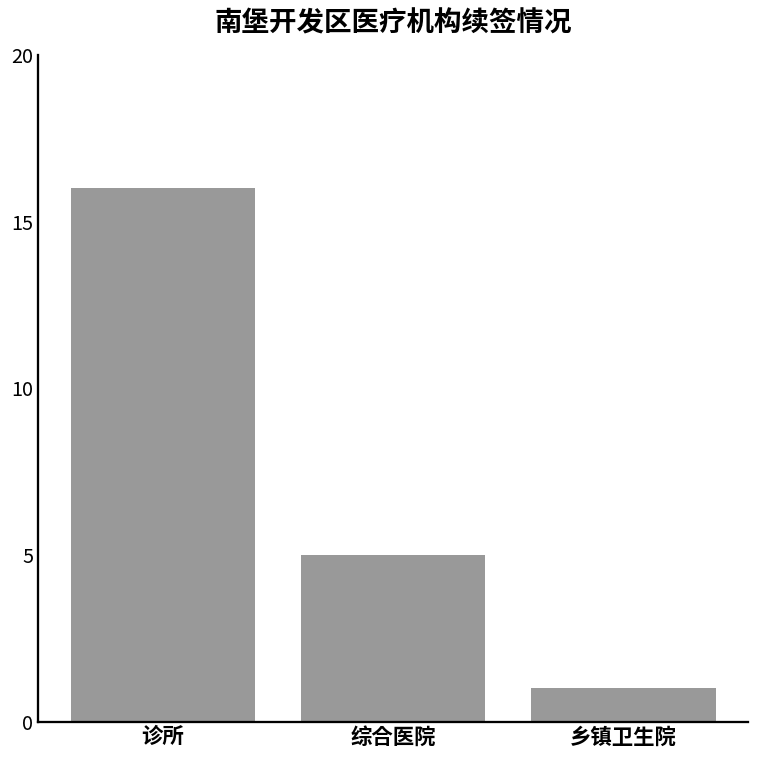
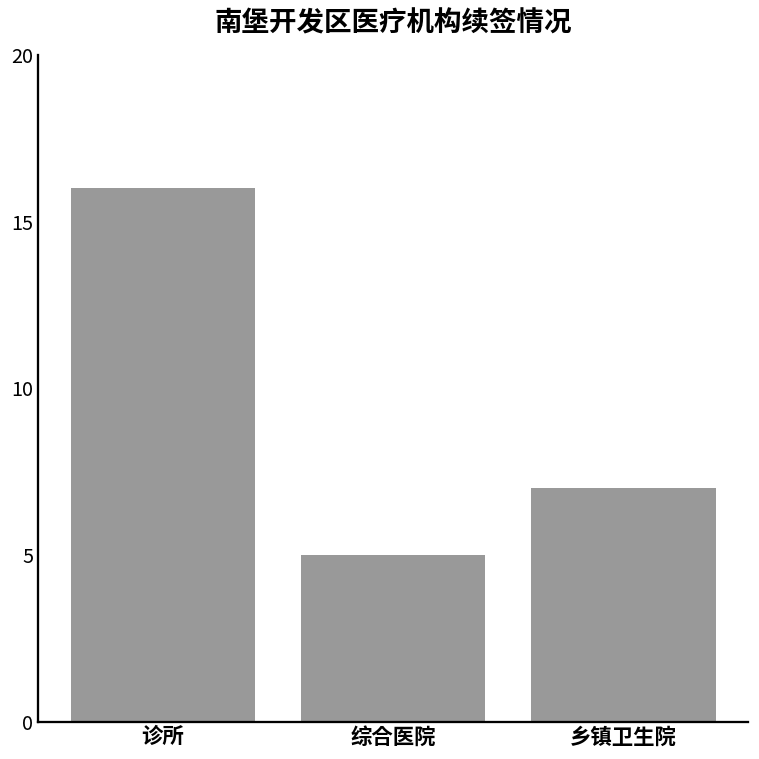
  {
    "诊所": 16,
    "综合医院": 5,
-   "乡镇卫生院": 1
+   "乡镇卫生院": 7
  }
